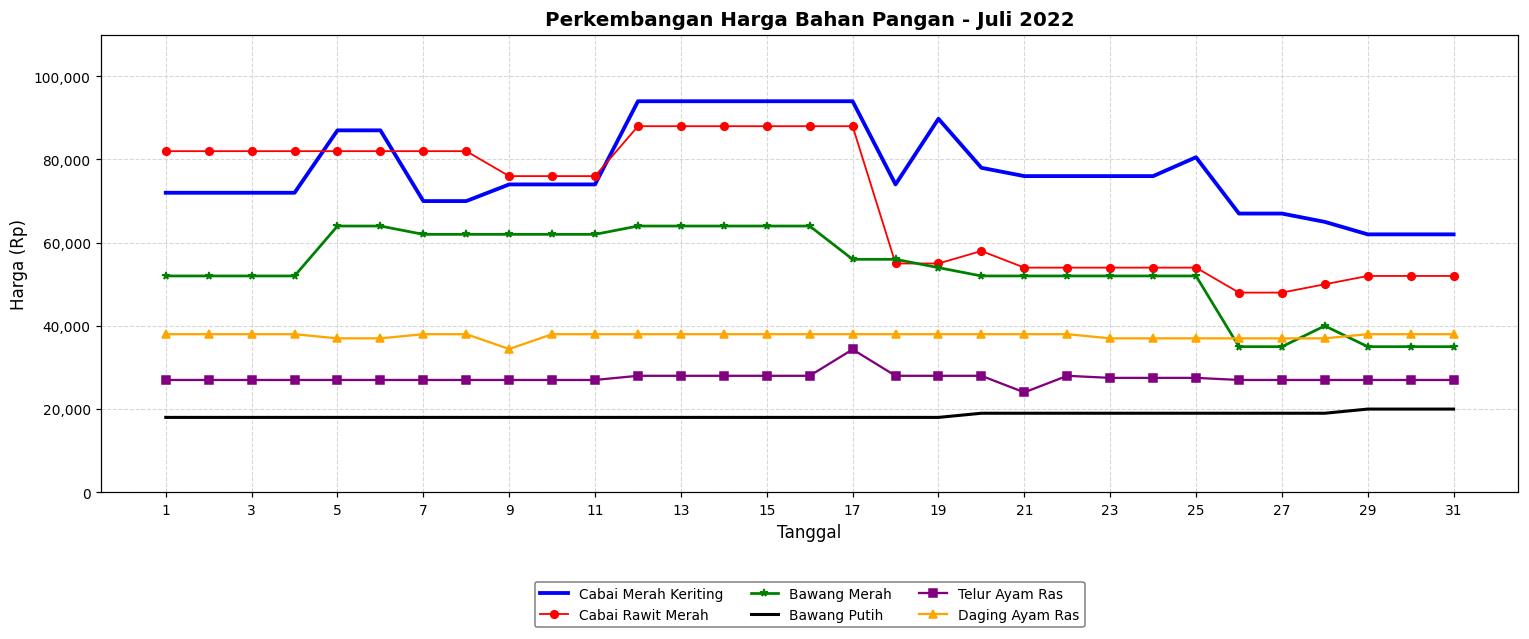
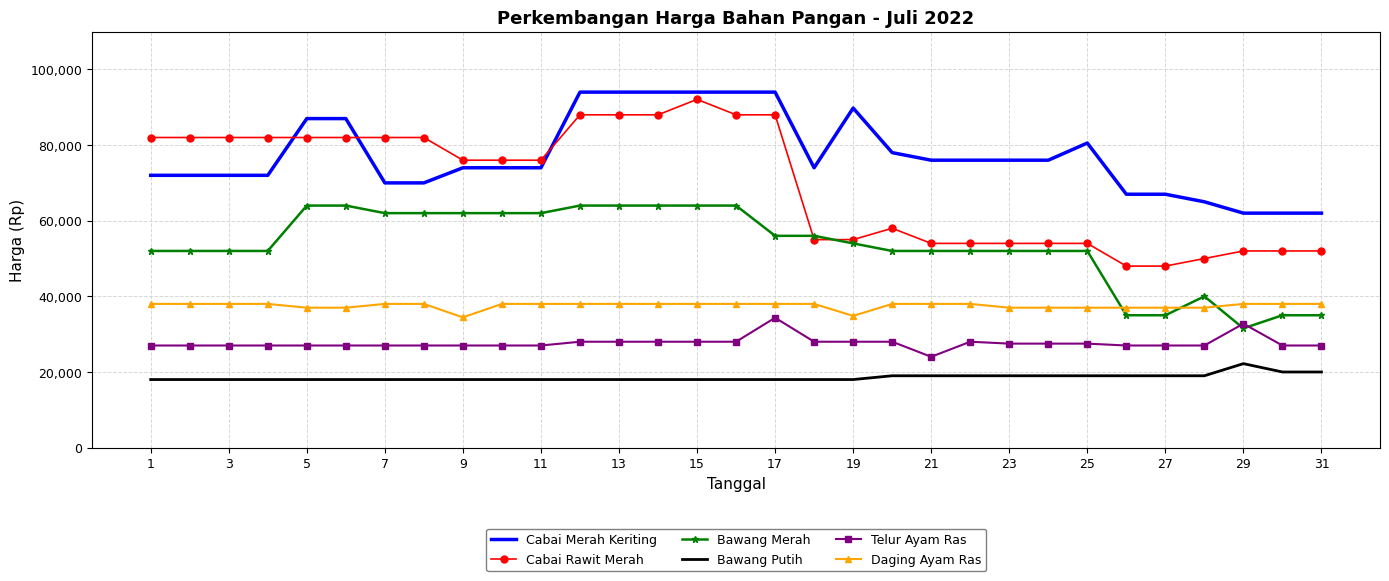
  {
    "Cabai Merah Keriting": {
      "1": "72,000",
      "3": "72,000",
      "5": "87,000",
      "7": "70,000",
      "9": "74,000",
      "11": "74,000",
      "13": "94,000",
      "15": "94,000",
      "17": "94,000",
      "19": "90,000",
      "21": "76,000",
      "23": "76,000",
      "25": "81,000",
      "27": "67,000",
      "29": "62,000",
      "31": "62,000"
    },
    "Cabai Rawit Merah": {
      "1": "82,000",
      "3": "82,000",
      "5": "82,000",
      "7": "82,000",
      "9": "76,000",
      "11": "76,000",
      "13": "88,000",
-     "15": "88,000",
+     "15": "92,000",
      "17": "88,000",
      "19": "55,000",
      "21": "54,000",
      "23": "54,000",
      "25": "54,000",
      "27": "48,000",
      "29": "52,000",
      "31": "52,000"
    },
    "Bawang Merah": {
      "1": "52,000",
      "3": "52,000",
      "5": "64,000",
      "7": "62,000",
      "9": "62,000",
      "11": "62,000",
      "13": "64,000",
      "15": "64,000",
      "17": "56,000",
      "19": "54,000",
      "21": "52,000",
      "23": "52,000",
      "25": "52,000",
      "27": "35,000",
-     "29": "35,000",
+     "29": "32,000",
      "31": "35,000"
    },
    "Bawang Putih": {
      "1": "18,000",
      "3": "18,000",
      "5": "18,000",
      "7": "18,000",
      "9": "18,000",
      "11": "18,000",
      "13": "18,000",
      "15": "18,000",
      "17": "18,000",
      "19": "18,000",
      "21": "19,000",
      "23": "19,000",
      "25": "19,000",
      "27": "19,000",
-     "29": "20,000",
+     "29": "22,000",
      "31": "20,000"
    },
    "Telur Ayam Ras": {
      "1": "27,000",
      "3": "27,000",
      "5": "27,000",
      "7": "27,000",
      "9": "27,000",
      "11": "27,000",
      "13": "28,000",
      "15": "28,000",
      "17": "34,000",
      "19": "28,000",
      "21": "24,000",
      "23": "28,000",
      "25": "28,000",
      "27": "27,000",
-     "29": "27,000",
+     "29": "33,000",
      "31": "27,000"
    },
    "Daging Ayam Ras": {
      "1": "38,000",
      "3": "38,000",
      "5": "37,000",
      "7": "38,000",
      "9": "34,000",
      "11": "38,000",
      "13": "38,000",
      "15": "38,000",
      "17": "38,000",
-     "19": "38,000",
+     "19": "35,000",
      "21": "38,000",
      "23": "37,000",
      "25": "37,000",
      "27": "37,000",
      "29": "38,000",
      "31": "38,000"
    }
  }
